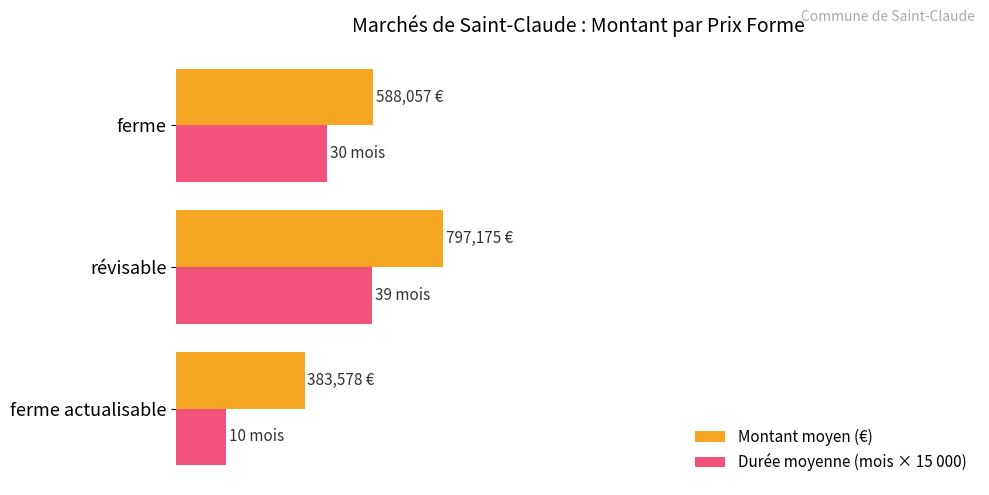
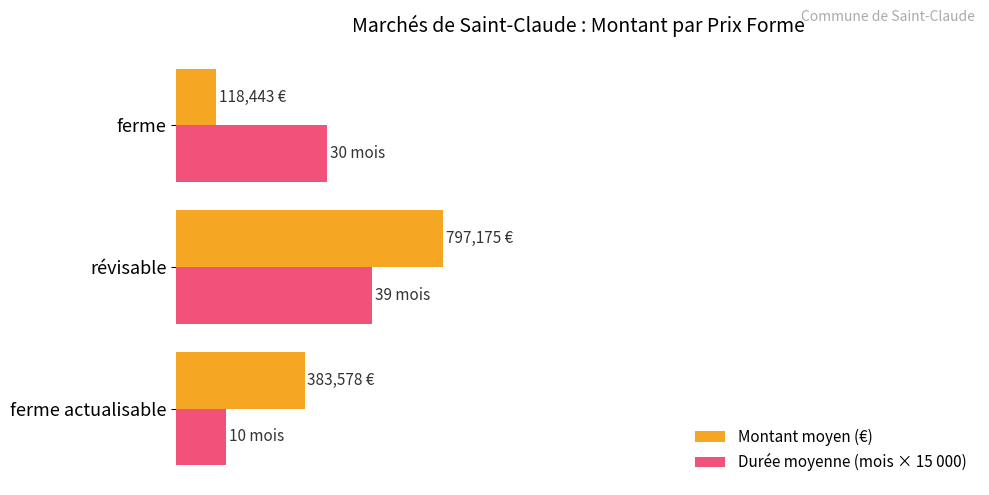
  {
    "Montant moyen (€)": {
-     "ferme": "588,057",
+     "ferme": "118,443",
      "révisable": "797,175",
      "ferme actualisable": "383,578"
    }
  }
